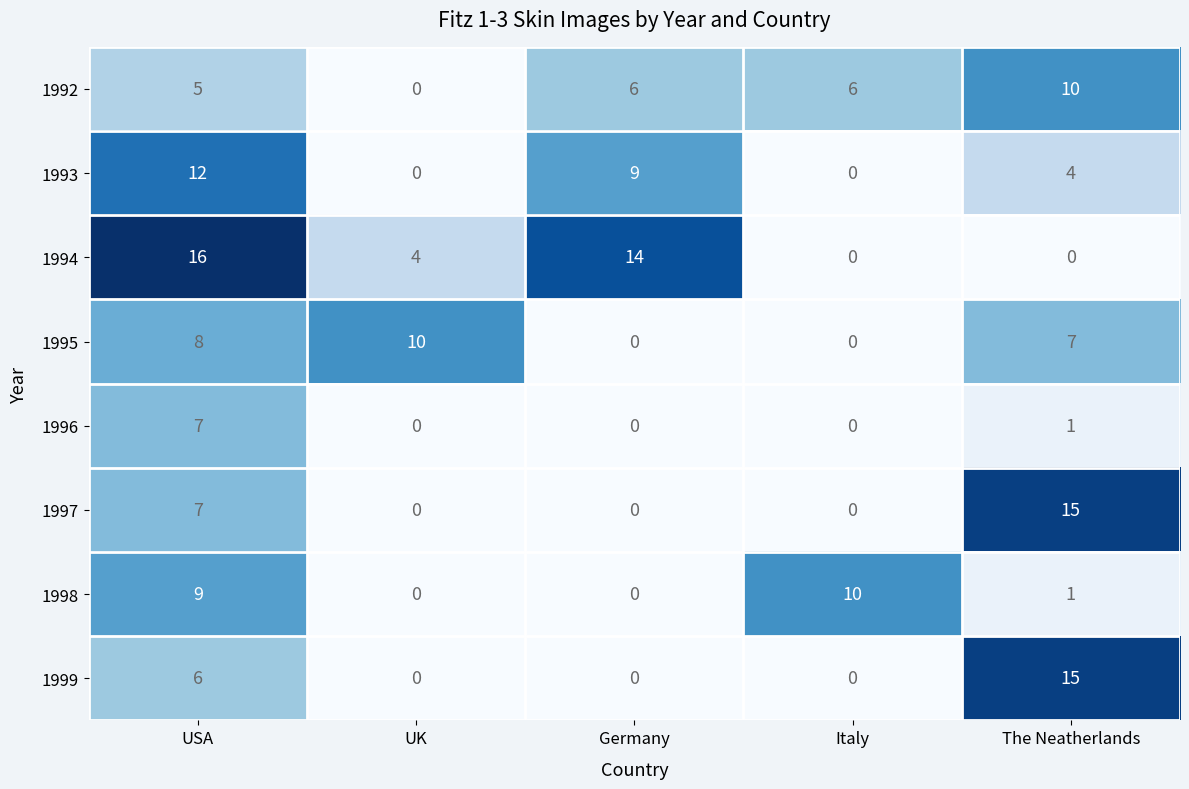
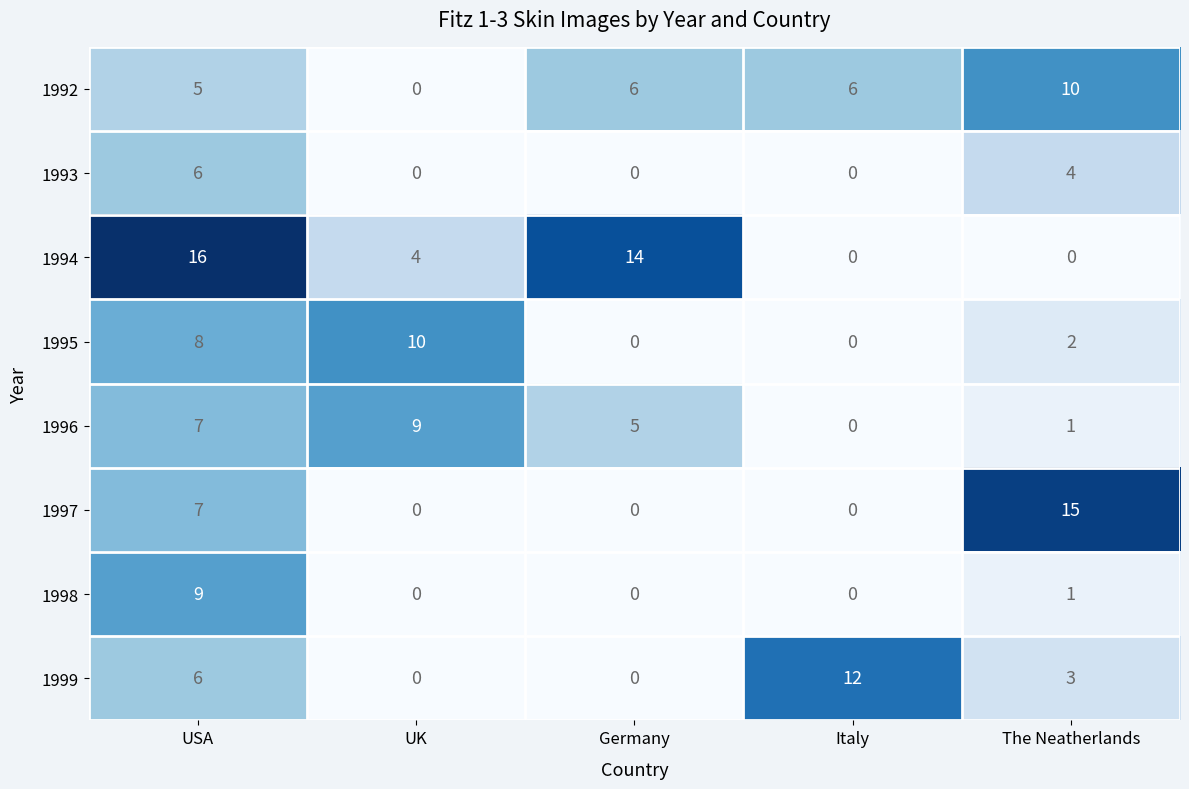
  {
    "1992": {
      "USA": 5,
      "UK": 0,
      "Germany": 6,
      "Italy": 6,
      "The Neatherlands": 10
    },
    "1993": {
-     "USA": 12,
+     "USA": 6,
      "UK": 0,
-     "Germany": 9,
+     "Germany": 0,
      "Italy": 0,
      "The Neatherlands": 4
    },
    "1994": {
      "USA": 16,
      "UK": 4,
      "Germany": 14,
      "Italy": 0,
      "The Neatherlands": 0
    },
    "1995": {
      "USA": 8,
      "UK": 10,
      "Germany": 0,
      "Italy": 0,
-     "The Neatherlands": 7
+     "The Neatherlands": 2
    },
    "1996": {
      "USA": 7,
-     "UK": 0,
-     "Germany": 0,
+     "UK": 9,
+     "Germany": 5,
      "Italy": 0,
      "The Neatherlands": 1
    },
    "1997": {
      "USA": 7,
      "UK": 0,
      "Germany": 0,
      "Italy": 0,
      "The Neatherlands": 15
    },
    "1998": {
      "USA": 9,
      "UK": 0,
      "Germany": 0,
-     "Italy": 10,
+     "Italy": 0,
      "The Neatherlands": 1
    },
    "1999": {
      "USA": 6,
      "UK": 0,
      "Germany": 0,
-     "Italy": 0,
-     "The Neatherlands": 15
+     "Italy": 12,
+     "The Neatherlands": 3
    }
  }
